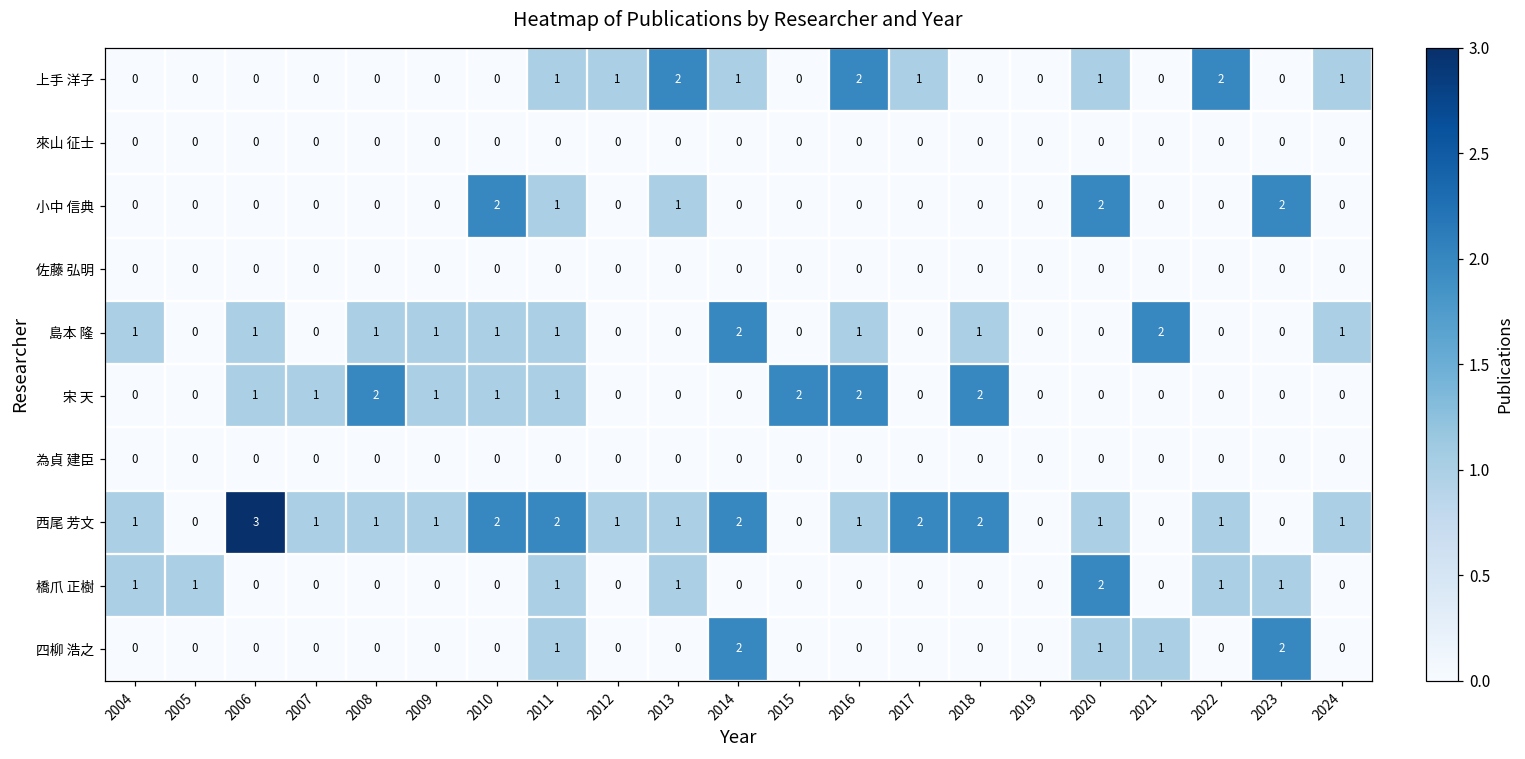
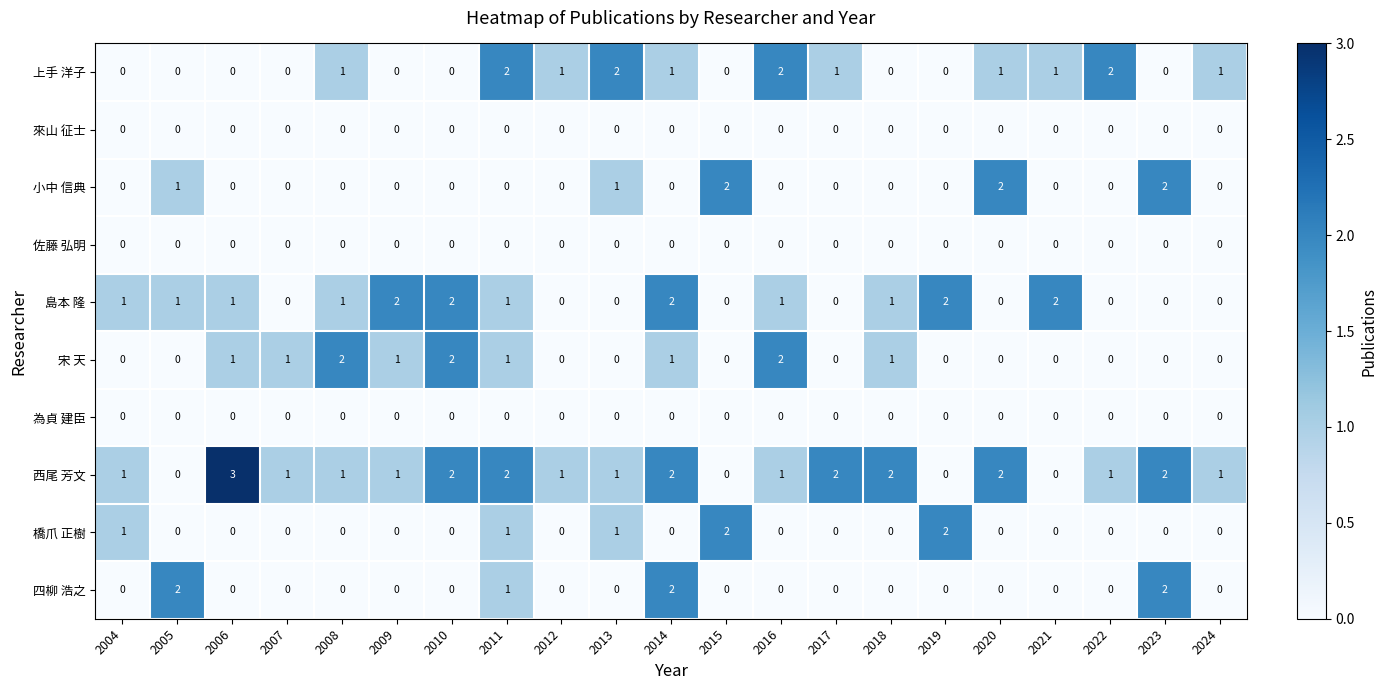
  {
    "上手 洋子": {
      "2004": 0,
      "2005": 0,
      "2006": 0,
      "2007": 0,
-     "2008": 0,
+     "2008": 1,
      "2009": 0,
      "2010": 0,
-     "2011": 1,
+     "2011": 2,
      "2012": 1,
      "2013": 2,
      "2014": 1,
      "2015": 0,
      "2016": 2,
      "2017": 1,
      "2018": 0,
      "2019": 0,
      "2020": 1,
-     "2021": 0,
+     "2021": 1,
      "2022": 2,
      "2023": 0,
      "2024": 1
    },
    "小中 信典": {
      "2004": 0,
-     "2005": 0,
+     "2005": 1,
      "2006": 0,
      "2007": 0,
      "2008": 0,
      "2009": 0,
-     "2010": 2,
-     "2011": 1,
+     "2010": 0,
+     "2011": 0,
      "2012": 0,
      "2013": 1,
      "2014": 0,
-     "2015": 0,
+     "2015": 2,
      "2016": 0,
      "2017": 0,
      "2018": 0,
      "2019": 0,
      "2020": 2,
      "2021": 0,
      "2022": 0,
      "2023": 2,
      "2024": 0
    },
    "島本 隆": {
      "2004": 1,
-     "2005": 0,
+     "2005": 1,
      "2006": 1,
      "2007": 0,
      "2008": 1,
-     "2009": 1,
-     "2010": 1,
+     "2009": 2,
+     "2010": 2,
      "2011": 1,
      "2012": 0,
      "2013": 0,
      "2014": 2,
      "2015": 0,
      "2016": 1,
      "2017": 0,
      "2018": 1,
-     "2019": 0,
+     "2019": 2,
      "2020": 0,
      "2021": 2,
      "2022": 0,
      "2023": 0,
-     "2024": 1
+     "2024": 0
    },
    "宋 天": {
      "2004": 0,
      "2005": 0,
      "2006": 1,
      "2007": 1,
      "2008": 2,
      "2009": 1,
-     "2010": 1,
+     "2010": 2,
      "2011": 1,
      "2012": 0,
      "2013": 0,
-     "2014": 0,
-     "2015": 2,
+     "2014": 1,
+     "2015": 0,
      "2016": 2,
      "2017": 0,
-     "2018": 2,
+     "2018": 1,
      "2019": 0,
      "2020": 0,
      "2021": 0,
      "2022": 0,
      "2023": 0,
      "2024": 0
    },
    "西尾 芳文": {
      "2004": 1,
      "2005": 0,
      "2006": 3,
      "2007": 1,
      "2008": 1,
      "2009": 1,
      "2010": 2,
      "2011": 2,
      "2012": 1,
      "2013": 1,
      "2014": 2,
      "2015": 0,
      "2016": 1,
      "2017": 2,
      "2018": 2,
      "2019": 0,
-     "2020": 1,
+     "2020": 2,
      "2021": 0,
      "2022": 1,
-     "2023": 0,
+     "2023": 2,
      "2024": 1
    },
    "橋爪 正樹": {
      "2004": 1,
-     "2005": 1,
+     "2005": 0,
      "2006": 0,
      "2007": 0,
      "2008": 0,
      "2009": 0,
      "2010": 0,
      "2011": 1,
      "2012": 0,
      "2013": 1,
      "2014": 0,
-     "2015": 0,
+     "2015": 2,
      "2016": 0,
      "2017": 0,
      "2018": 0,
-     "2019": 0,
-     "2020": 2,
+     "2019": 2,
+     "2020": 0,
      "2021": 0,
-     "2022": 1,
-     "2023": 1,
+     "2022": 0,
+     "2023": 0,
      "2024": 0
    },
    "四柳 浩之": {
      "2004": 0,
-     "2005": 0,
+     "2005": 2,
      "2006": 0,
      "2007": 0,
      "2008": 0,
      "2009": 0,
      "2010": 0,
      "2011": 1,
      "2012": 0,
      "2013": 0,
      "2014": 2,
      "2015": 0,
      "2016": 0,
      "2017": 0,
      "2018": 0,
      "2019": 0,
-     "2020": 1,
-     "2021": 1,
+     "2020": 0,
+     "2021": 0,
      "2022": 0,
      "2023": 2,
      "2024": 0
    }
  }
